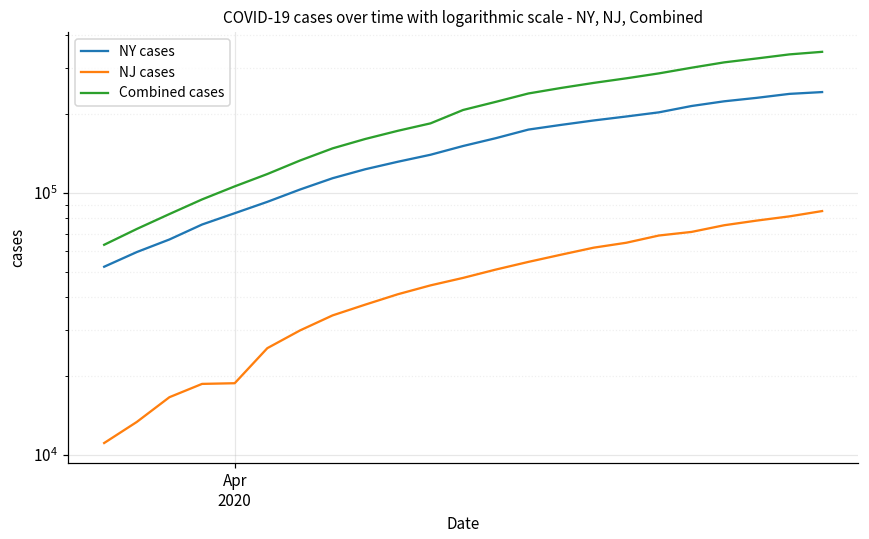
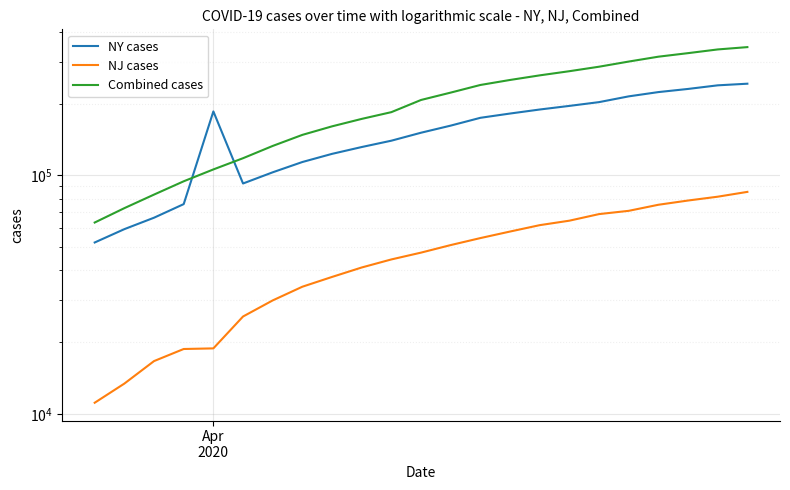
  {
    "NY cases": {
-     "Apr 2020": 84000
+     "Apr 2020": 190000
    },
    "NJ cases": {
      "Apr 2020": 19000
    },
    "Combined cases": {
      "Apr 2020": 110000
    }
  }
